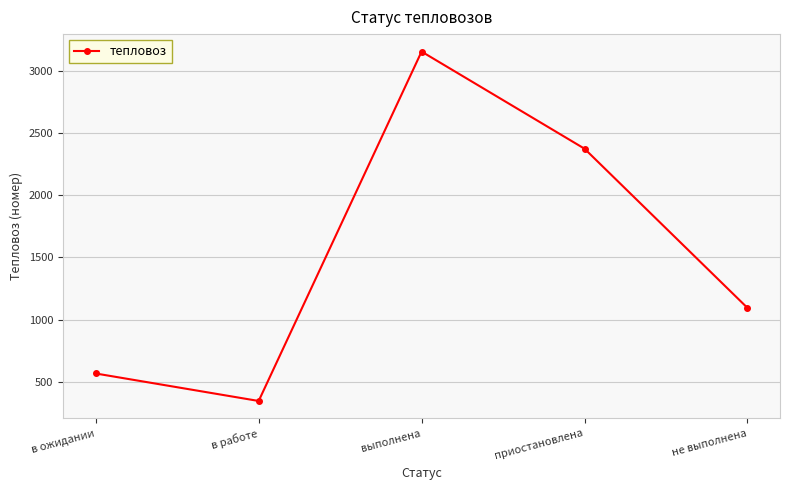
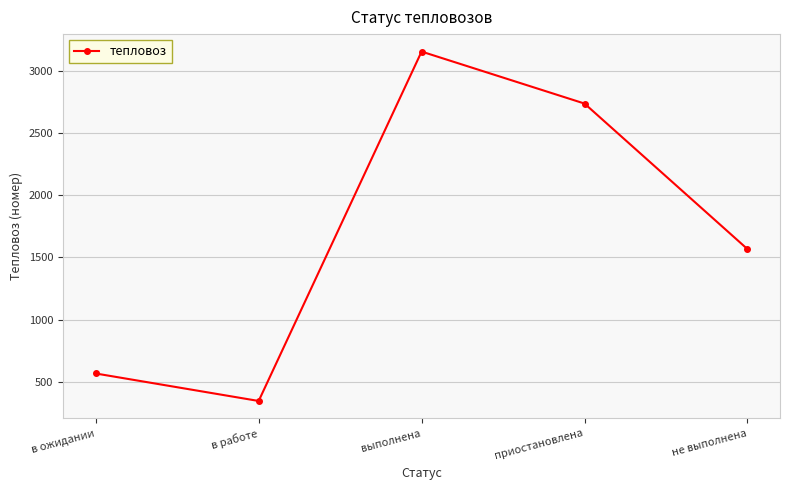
  {
    "в ожидании": 570,
    "в работе": 350,
    "выполнена": 3160,
-   "приостановлена": 2370,
-   "не выполнена": 1090
+   "приостановлена": 2740,
+   "не выполнена": 1570
  }
